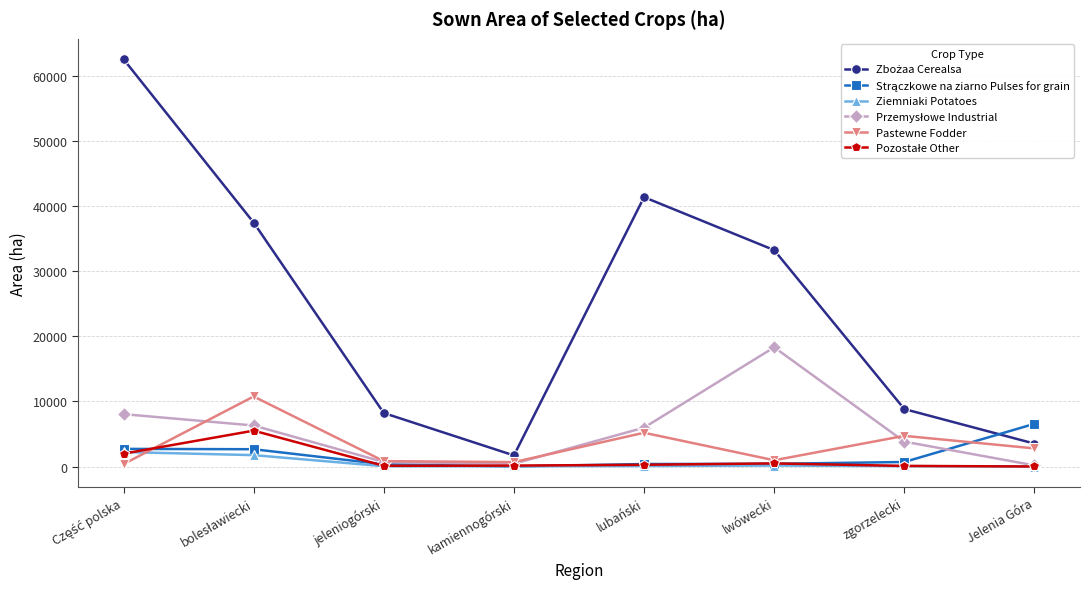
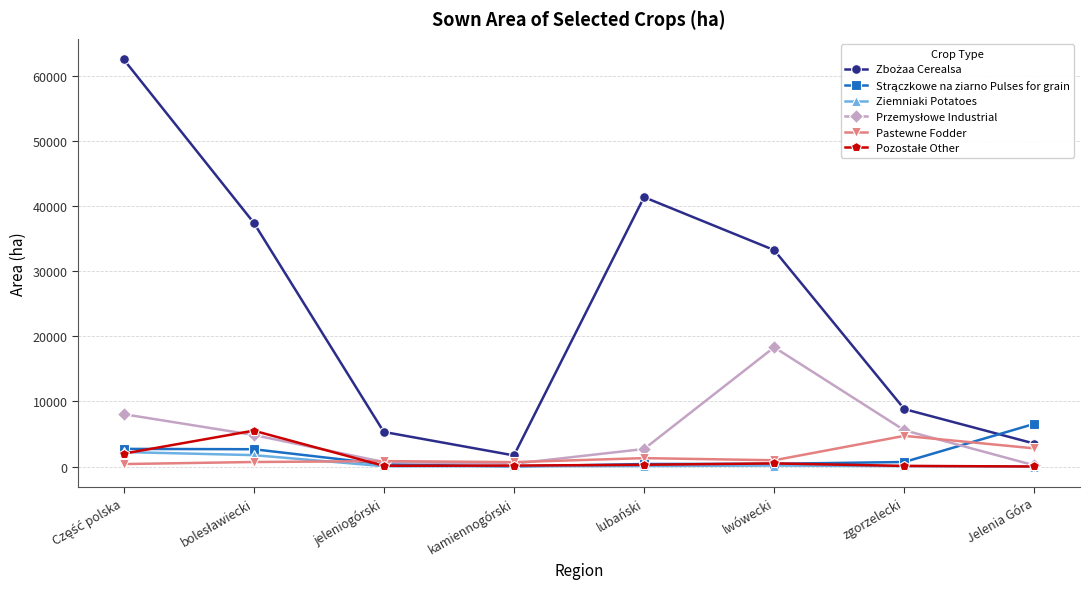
  {
    "Zbożaa Cerealsa": {
      "Część polska": 63000,
      "bolesławiecki": 37000,
-     "jeleniogórski": 8000,
+     "jeleniogórski": 5000,
      "kamiennogórski": 2000,
      "lubański": 41000,
      "lwówecki": 33000,
      "zgorzelecki": 9000,
      "Jelenia Góra": 4000
    },
    "Strączkowe na ziarno Pulses for grain": {
      "Część polska": 3000,
      "bolesławiecki": 3000,
      "zgorzelecki": 1000,
      "Jelenia Góra": 7000
    },
    "Ziemniaki Potatoes": {
      "bolesławiecki": 2000
    },
    "Przemysłowe Industrial": {
      "Część polska": 8000,
-     "bolesławiecki": 6000,
-     "lubański": 6000,
+     "bolesławiecki": 5000,
+     "lubański": 3000,
      "lwówecki": 18000,
-     "zgorzelecki": 4000
+     "zgorzelecki": 6000
    },
    "Pastewne Fodder": {
      "Część polska": 0,
-     "bolesławiecki": 11000,
-     "lubański": 5000,
+     "bolesławiecki": 1000,
+     "lubański": 1000,
      "lwówecki": 1000,
      "zgorzelecki": 5000,
      "Jelenia Góra": 3000
    },
    "Pozostałe Other": {
      "bolesławiecki": 6000
    }
  }
